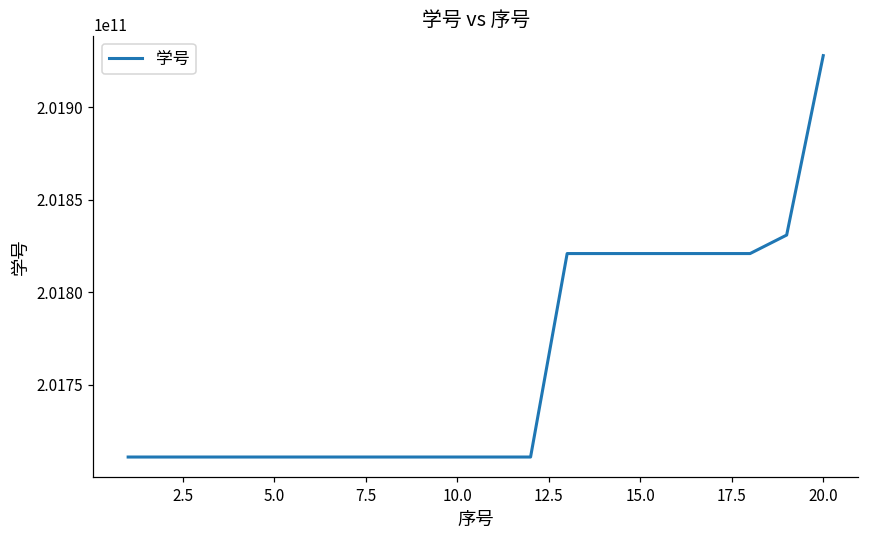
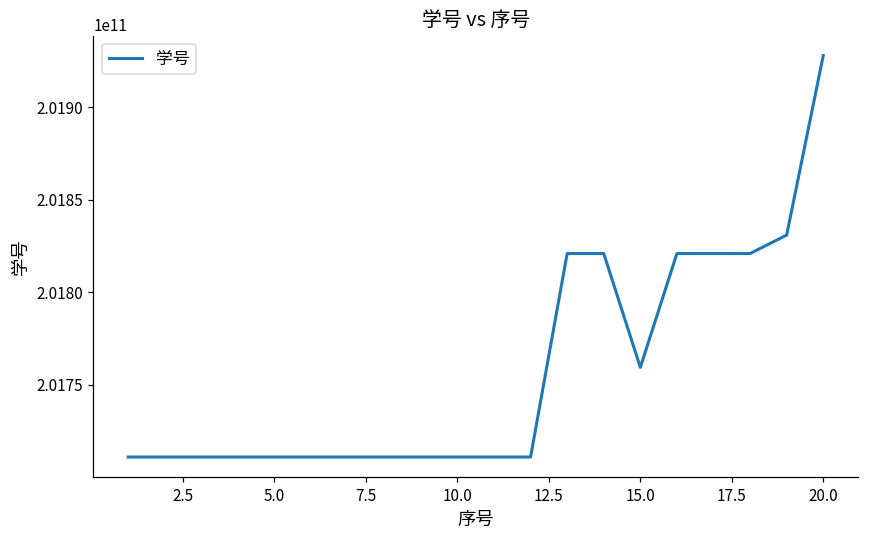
  {
    "5.0": 201711000000,
    "10.0": 201711000000,
-   "15.0": 201821000000,
+   "15.0": 201759000000,
    "20.0": 201928000000
  }
